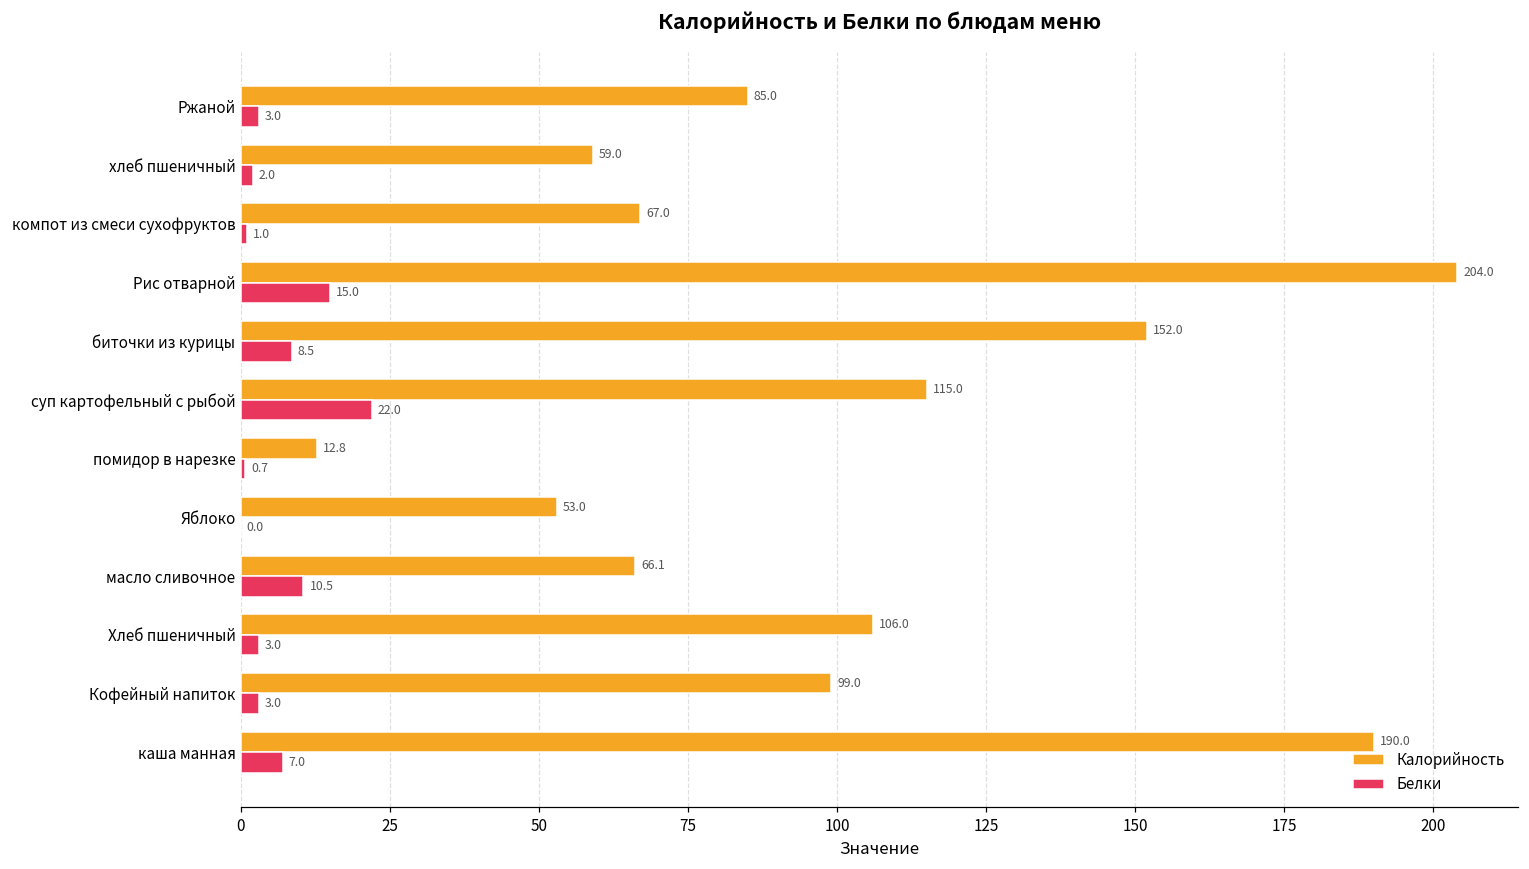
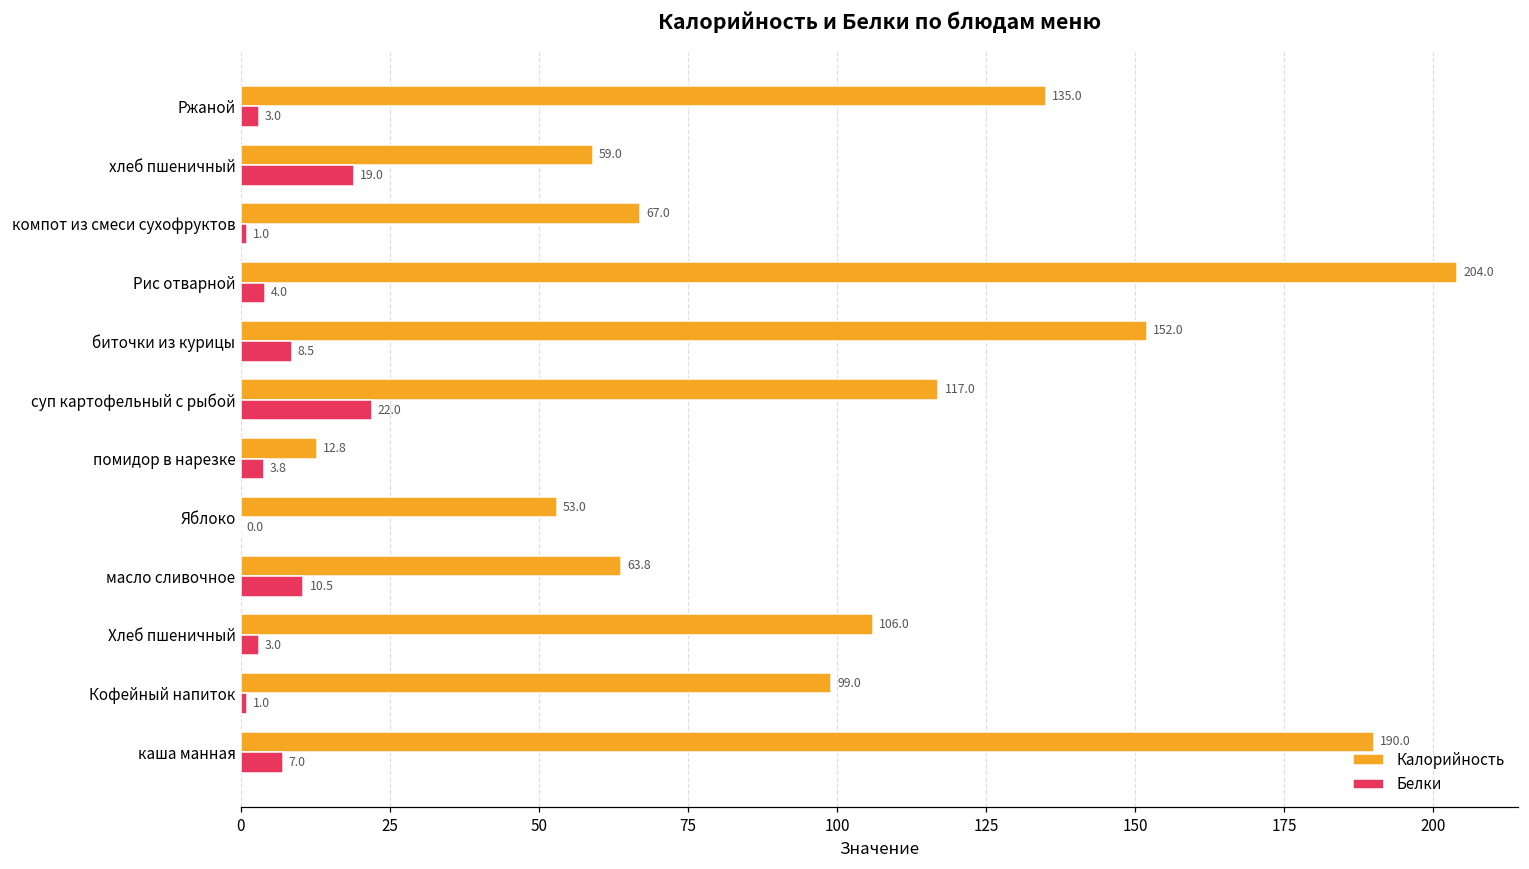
  {
    "Калорийность": {
-     "Ржаной": 85.0,
+     "Ржаной": 135.0,
      "хлеб пшеничный": 59.0,
      "компот из смеси сухофруктов": 67.0,
      "Рис отварной": 204.0,
      "биточки из курицы": 152.0,
-     "суп картофельный с рыбой": 115.0,
+     "суп картофельный с рыбой": 117.0,
      "помидор в нарезке": 12.8,
      "Яблоко": 53.0,
-     "масло сливочное": 66.1,
+     "масло сливочное": 63.8,
      "Хлеб пшеничный": 106.0,
      "Кофейный напиток": 99.0,
      "каша манная": 190.0
    },
    "Белки": {
      "Ржаной": 3.0,
-     "хлеб пшеничный": 2.0,
+     "хлеб пшеничный": 19.0,
      "компот из смеси сухофруктов": 1.0,
-     "Рис отварной": 15.0,
+     "Рис отварной": 4.0,
      "биточки из курицы": 8.5,
      "суп картофельный с рыбой": 22.0,
-     "помидор в нарезке": 0.7,
+     "помидор в нарезке": 3.8,
      "Яблоко": 0.0,
      "масло сливочное": 10.5,
      "Хлеб пшеничный": 3.0,
-     "Кофейный напиток": 3.0,
+     "Кофейный напиток": 1.0,
      "каша манная": 7.0
    }
  }
